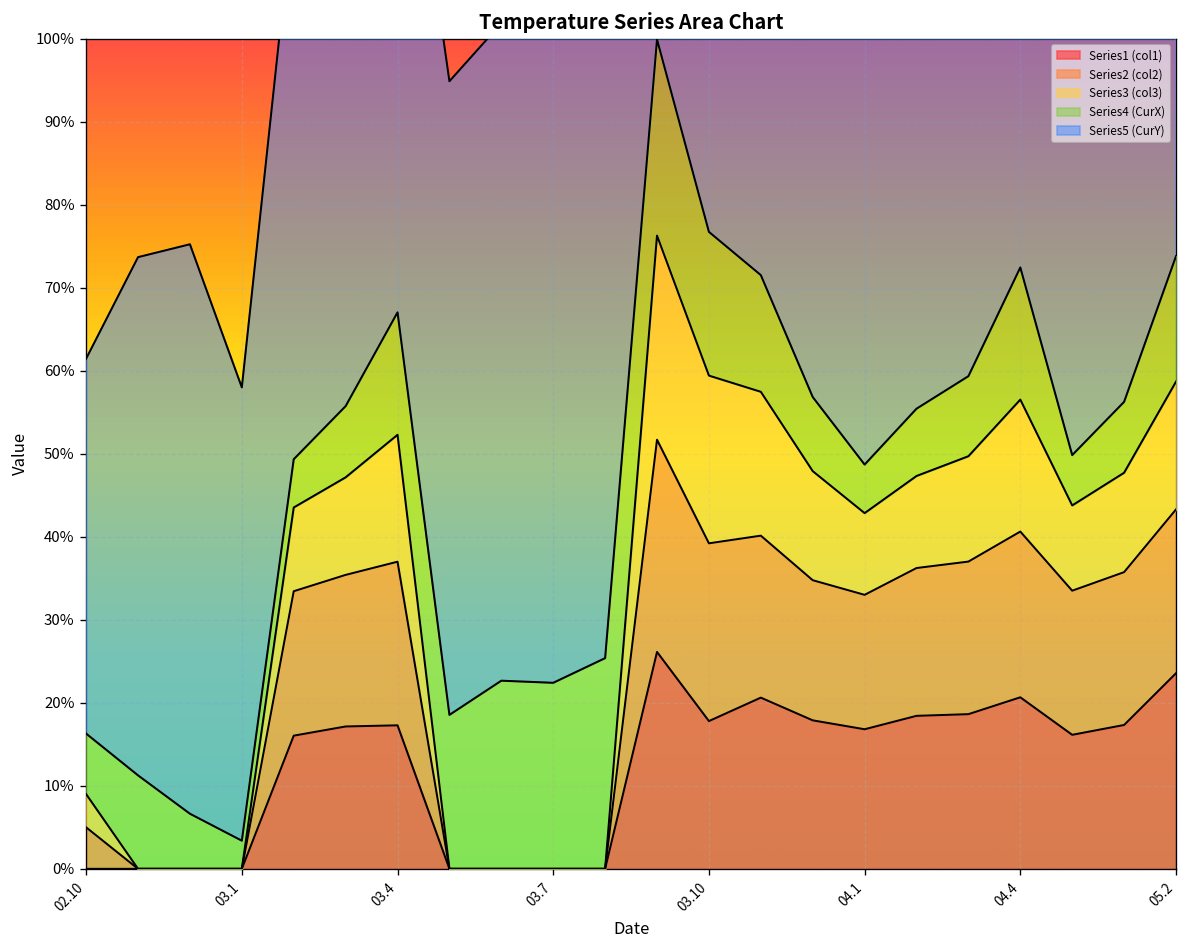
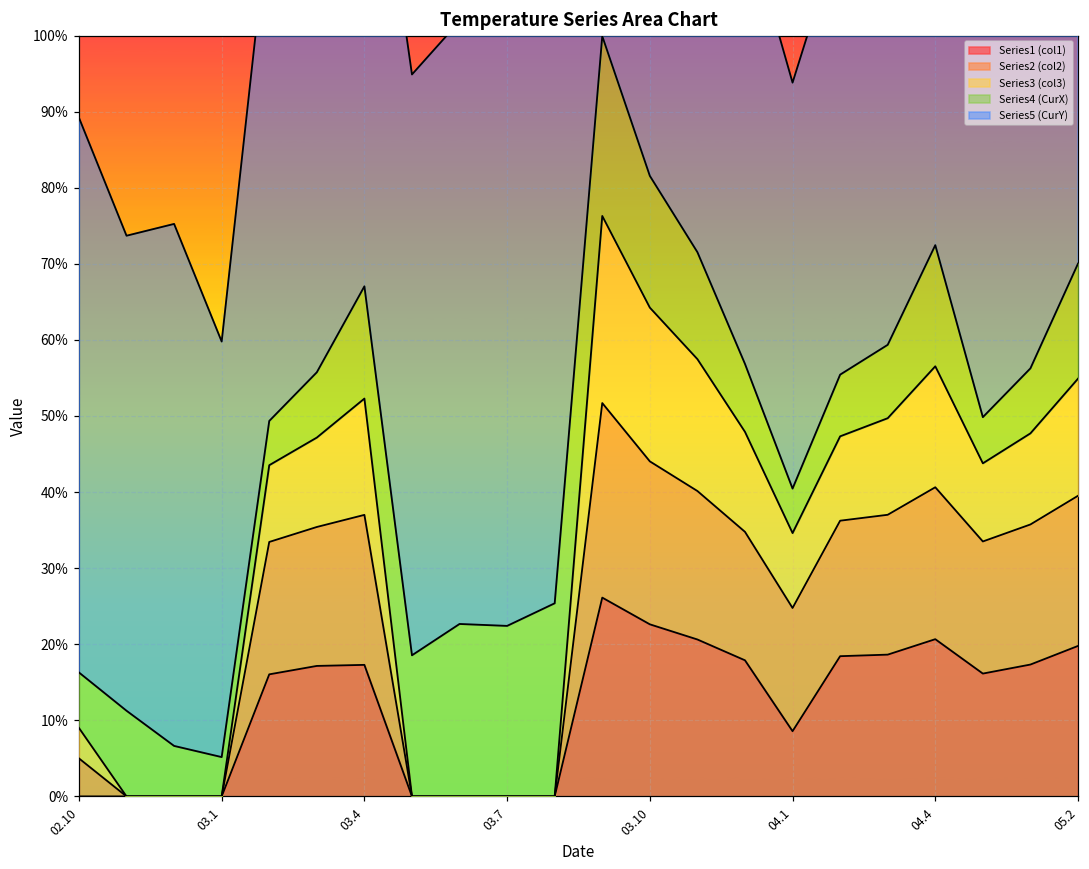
  {
    "Series1 (col1)": {
      "02.10": "0%",
      "03.4": "17%",
-     "03.10": "18%",
-     "04.1": "17%",
+     "03.10": "23%",
+     "04.1": "9%",
      "04.4": "21%",
-     "05.2": "24%"
+     "05.2": "20%"
    },
    "Series2 (col2)": {
      "02.10": "5%",
      "03.4": "20%",
      "03.10": "21%",
      "04.1": "16%",
      "04.4": "20%",
      "05.2": "20%"
    },
    "Series3 (col3)": {
      "02.10": "4%",
      "03.4": "15%",
      "03.10": "20%",
      "04.1": "10%",
      "04.4": "16%",
      "05.2": "15%"
    },
    "Series4 (CurX)": {
      "02.10": "7%",
-     "03.1": "3%",
+     "03.1": "5%",
      "03.4": "15%",
      "03.7": "22%",
      "03.10": "17%",
      "04.1": "6%",
      "04.4": "16%",
      "05.2": "15%"
    },
    "Series5 (CurY)": {
-     "02.10": "45%",
+     "02.10": "73%",
      "03.1": "55%"
    }
  }
